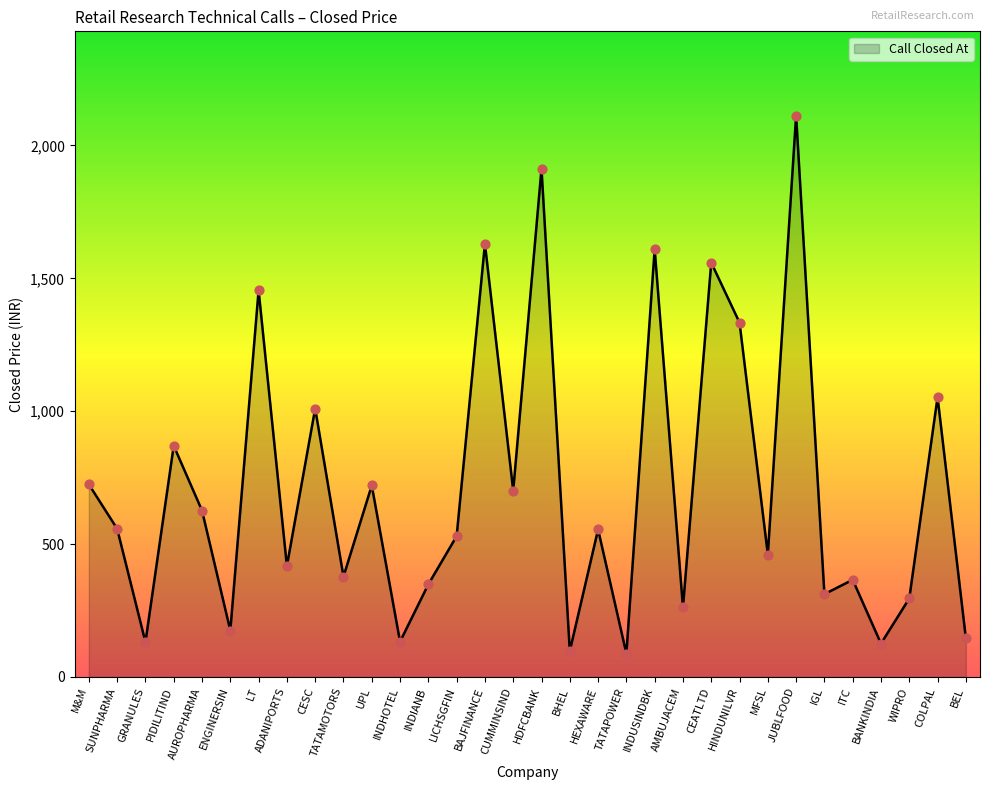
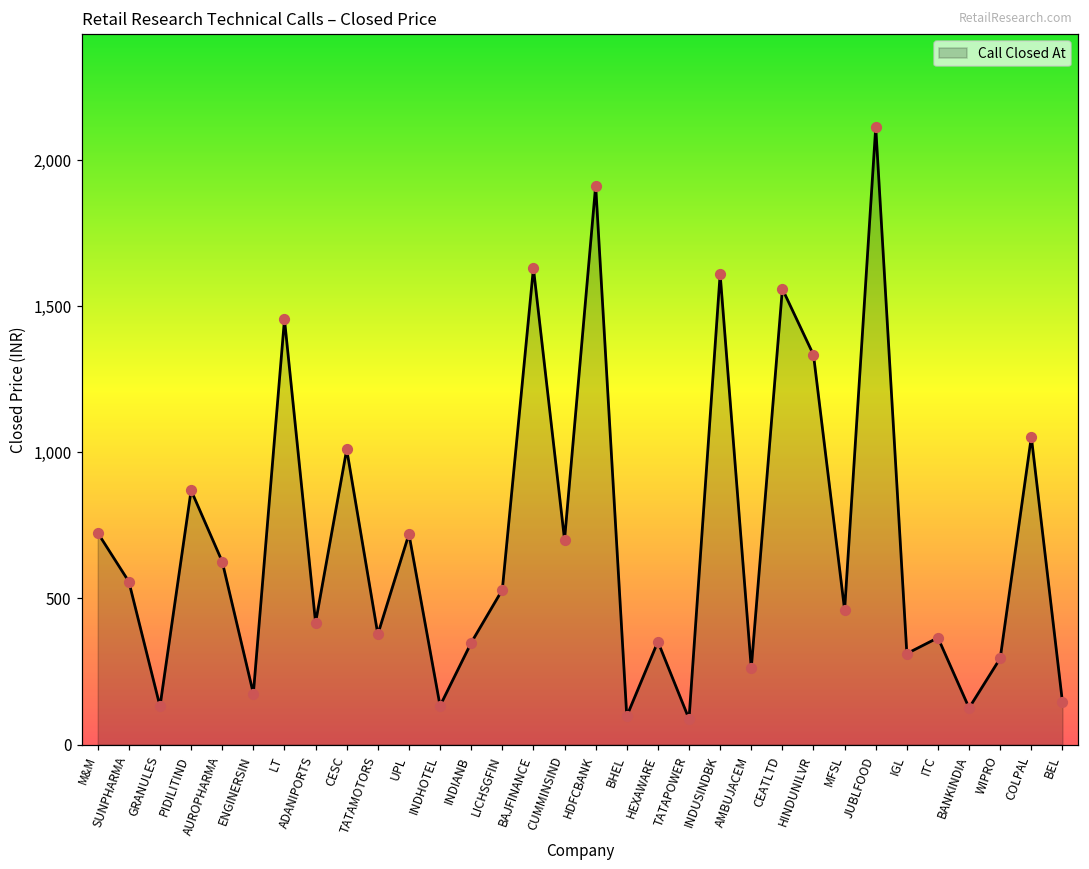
  {
    "M&M": "720",
    "SUNPHARMA": "560",
    "GRANULES": "130",
    "PIDILITIND": "870",
    "AUROPHARMA": "630",
    "ENGINERSIN": "170",
    "LT": "1,460",
    "ADANIPORTS": "420",
    "CESC": "1,010",
    "TATAMOTORS": "380",
    "UPL": "720",
    "INDHOTEL": "130",
    "INDIANB": "350",
    "LICHSGFIN": "530",
    "BAJFINANCE": "1,630",
    "CUMMINSIND": "700",
    "HDFCBANK": "1,910",
    "BHEL": "100",
-   "HEXAWARE": "550",
+   "HEXAWARE": "350",
    "TATAPOWER": "90",
    "INDUSINDBK": "1,610",
    "AMBUJACEM": "260",
    "CEATLTD": "1,560",
    "HINDUNILVR": "1,330",
    "MFSL": "460",
    "JUBLFOOD": "2,110",
    "IGL": "310",
    "ITC": "370",
    "BANKINDIA": "130",
    "WIPRO": "300",
    "COLPAL": "1,050",
    "BEL": "150"
  }
